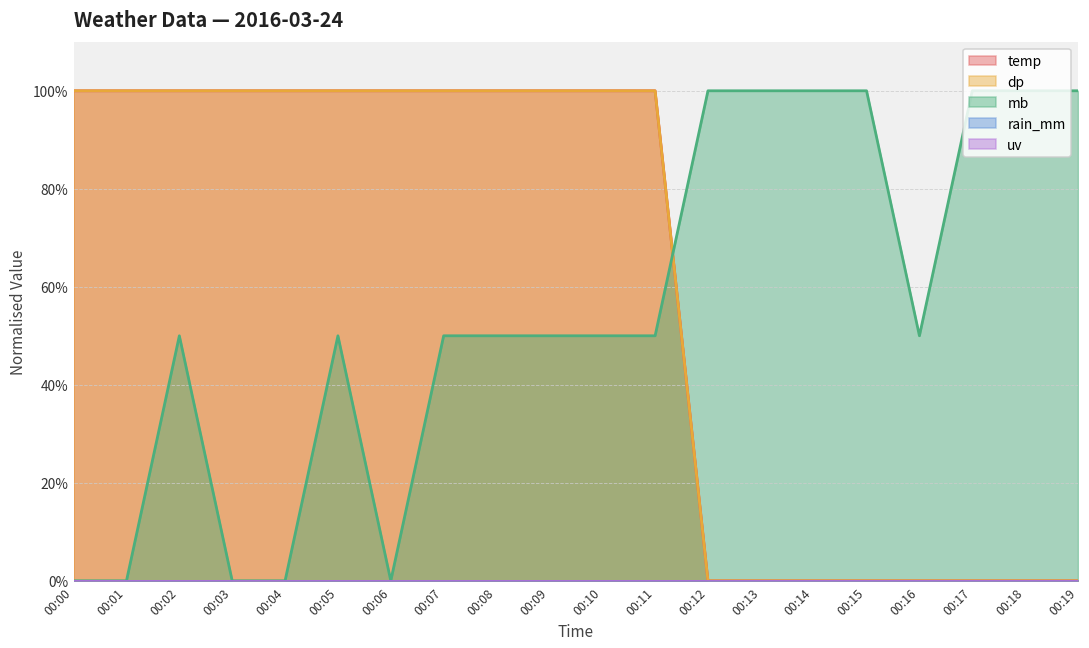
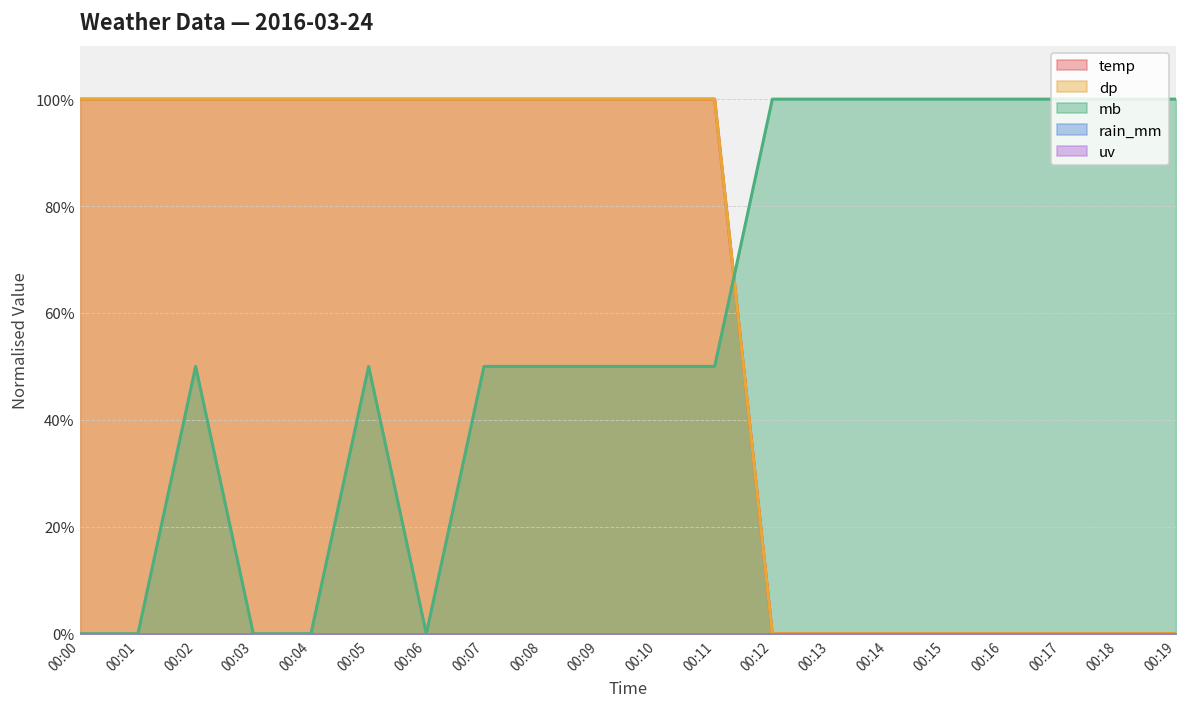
  {
    "dp": {
      "00:00": "100%",
      "00:01": "100%",
      "00:02": "100%",
      "00:03": "100%",
      "00:04": "100%",
      "00:05": "100%",
      "00:06": "100%",
      "00:07": "100%",
      "00:08": "100%",
      "00:09": "100%",
      "00:10": "100%",
      "00:11": "100%"
    },
    "mb": {
      "00:02": "50%",
      "00:05": "50%",
      "00:07": "50%",
      "00:08": "50%",
      "00:09": "50%",
      "00:10": "50%",
      "00:11": "50%",
      "00:12": "100%",
      "00:13": "100%",
      "00:14": "100%",
      "00:15": "100%",
-     "00:16": "50%",
+     "00:16": "100%",
      "00:19": "100%"
    },
    "uv": {
      "00:02": "0%",
      "00:05": "0%",
      "00:07": "0%",
      "00:08": "0%",
      "00:09": "0%",
      "00:10": "0%",
      "00:11": "0%"
    }
  }
